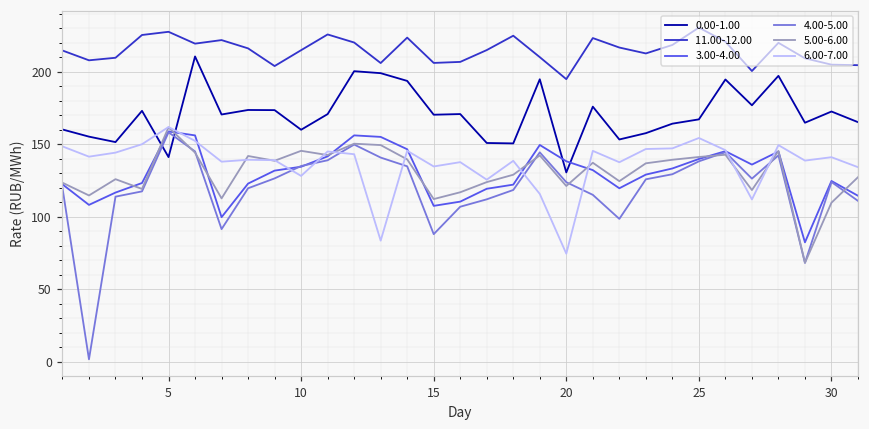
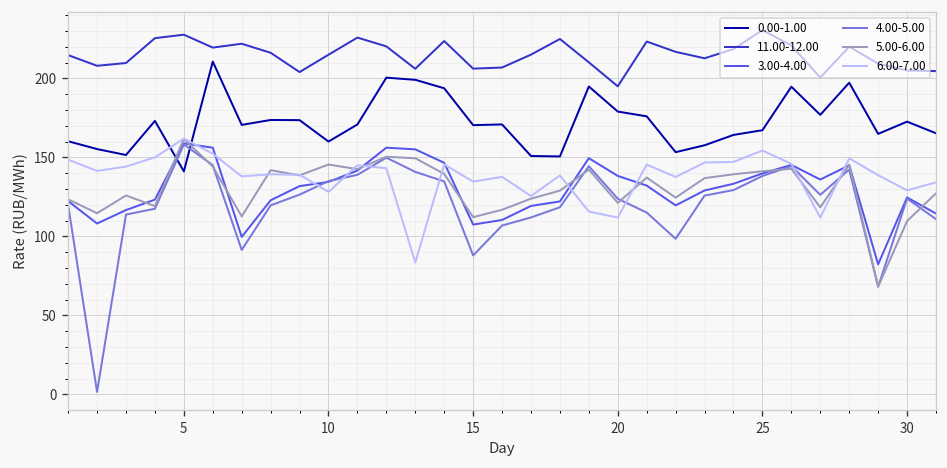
  {
    "0.00-1.00": {
      "5": 141,
      "10": 160,
      "15": 170,
-     "20": 131,
+     "20": 179,
      "25": 167,
      "30": 173
    },
    "6.00-7.00": {
      "10": 128,
      "15": 135,
-     "20": 74,
+     "20": 112,
      "25": 154,
-     "30": 141
+     "30": 129
    }
  }
